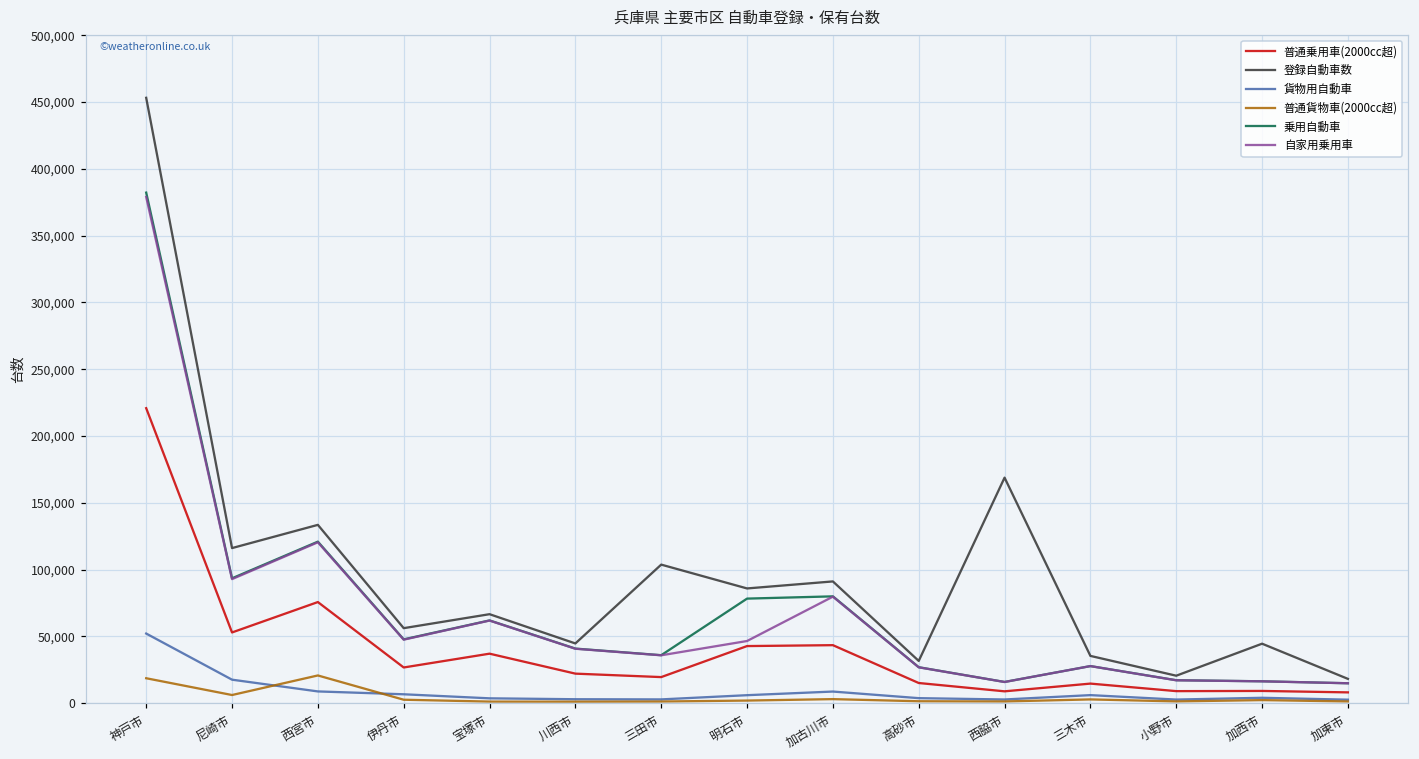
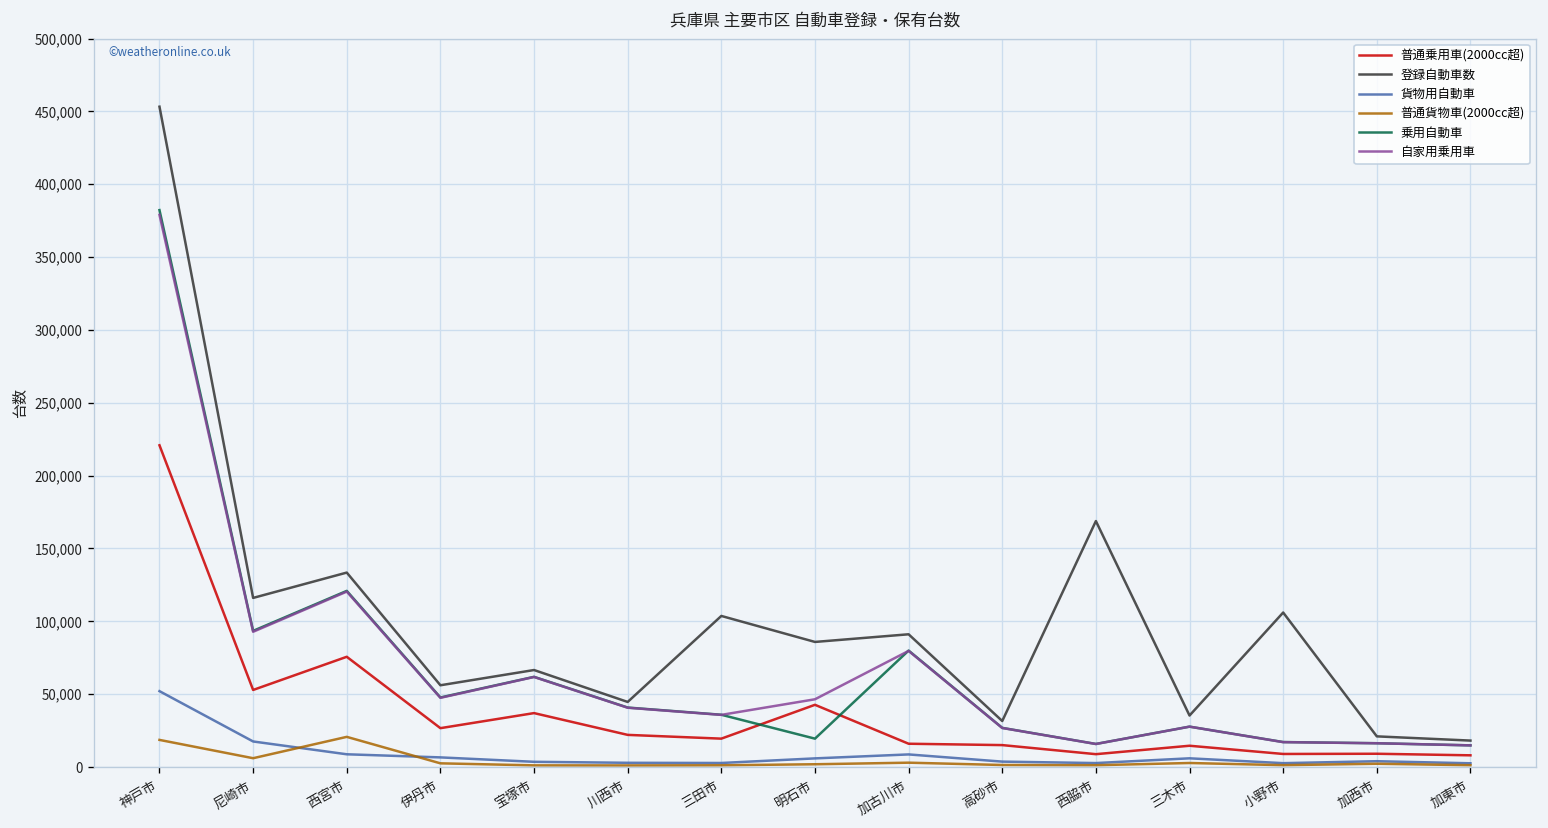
  {
    "普通乗用車(2000cc超)": {
      "神戸市": "221,000",
      "尼崎市": "53,000",
      "西宮市": "76,000",
      "伊丹市": "27,000",
      "宝塚市": "37,000",
      "川西市": "22,000",
      "三田市": "19,000",
      "明石市": "43,000",
-     "加古川市": "43,000",
+     "加古川市": "16,000",
      "高砂市": "15,000",
      "西脇市": "9,000",
      "三木市": "15,000",
      "小野市": "9,000",
      "加西市": "9,000",
      "加東市": "8,000"
    },
    "登録自動車数": {
      "神戸市": "453,000",
      "尼崎市": "116,000",
      "西宮市": "133,000",
      "伊丹市": "56,000",
      "宝塚市": "67,000",
      "川西市": "45,000",
      "三田市": "104,000",
      "明石市": "86,000",
      "加古川市": "91,000",
      "高砂市": "32,000",
      "西脇市": "169,000",
      "三木市": "35,000",
-     "小野市": "21,000",
-     "加西市": "44,000",
+     "小野市": "106,000",
+     "加西市": "21,000",
      "加東市": "18,000"
    },
    "貨物用自動車": {
      "神戸市": "52,000",
      "尼崎市": "18,000",
      "西宮市": "9,000",
      "伊丹市": "7,000",
      "宝塚市": "4,000",
      "明石市": "6,000",
      "加古川市": "9,000",
      "高砂市": "4,000",
      "三木市": "6,000"
    },
    "普通貨物車(2000cc超)": {
      "神戸市": "19,000",
      "尼崎市": "6,000",
      "西宮市": "21,000",
      "伊丹市": "3,000",
      "宝塚市": "1,000",
      "明石市": "2,000",
      "加古川市": "3,000",
      "高砂市": "1,000",
      "三木市": "3,000"
    },
    "乗用自動車": {
      "神戸市": "382,000",
-     "明石市": "78,000"
+     "明石市": "19,000"
    },
    "自家用乗用車": {
      "神戸市": "379,000",
      "明石市": "46,000"
    }
  }
